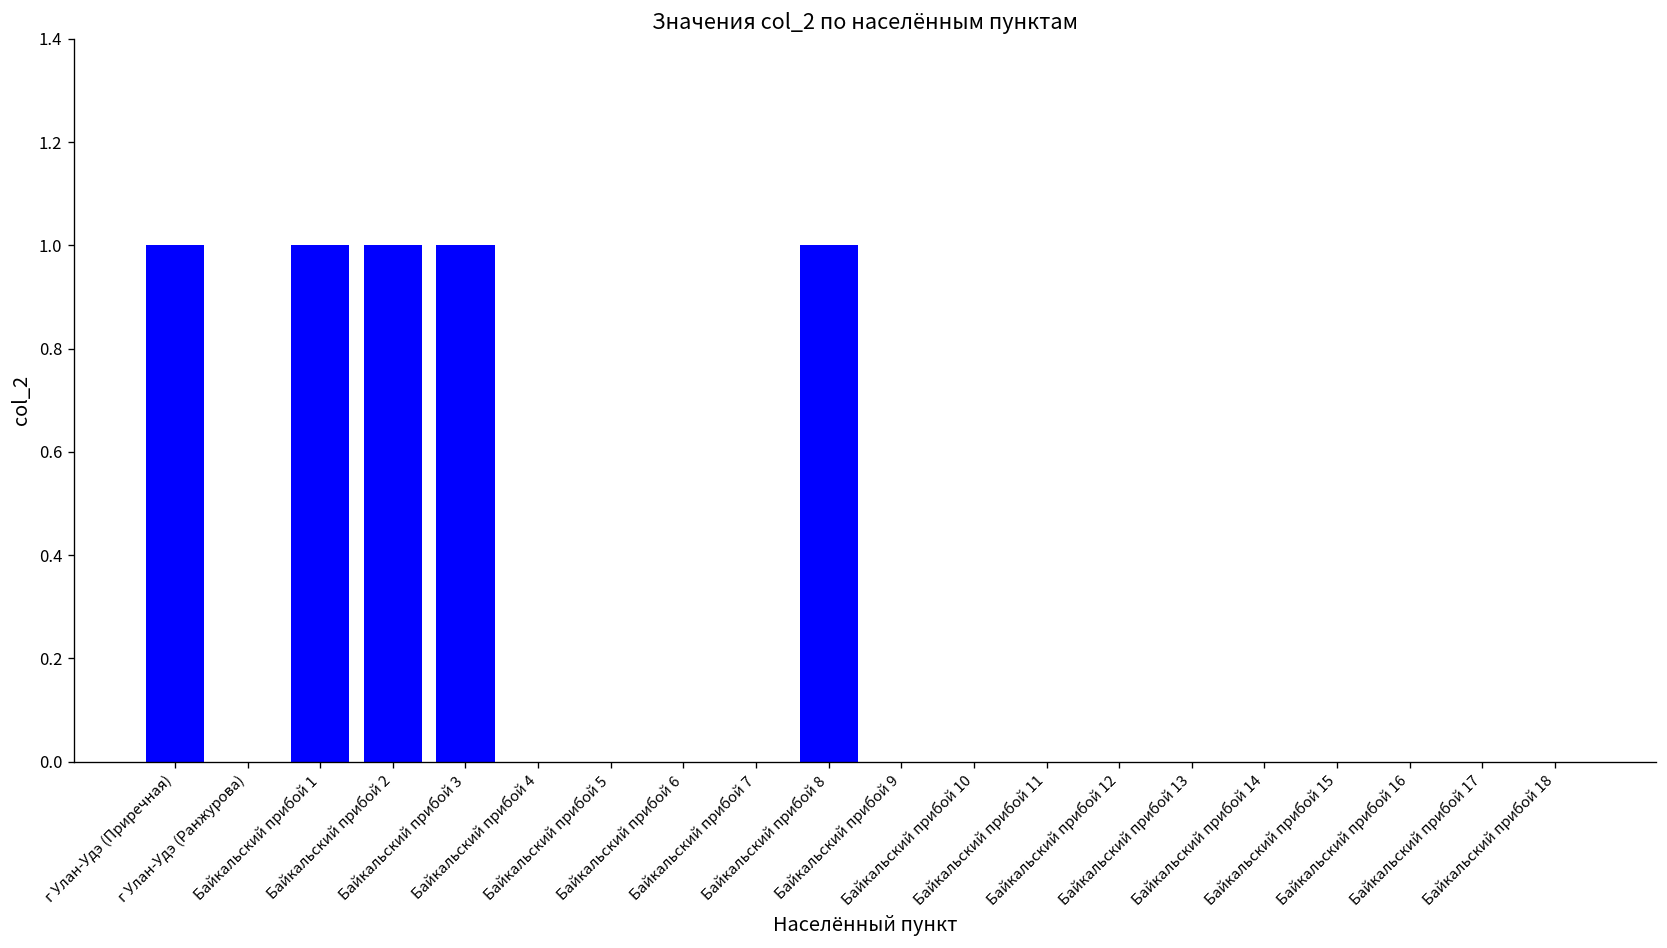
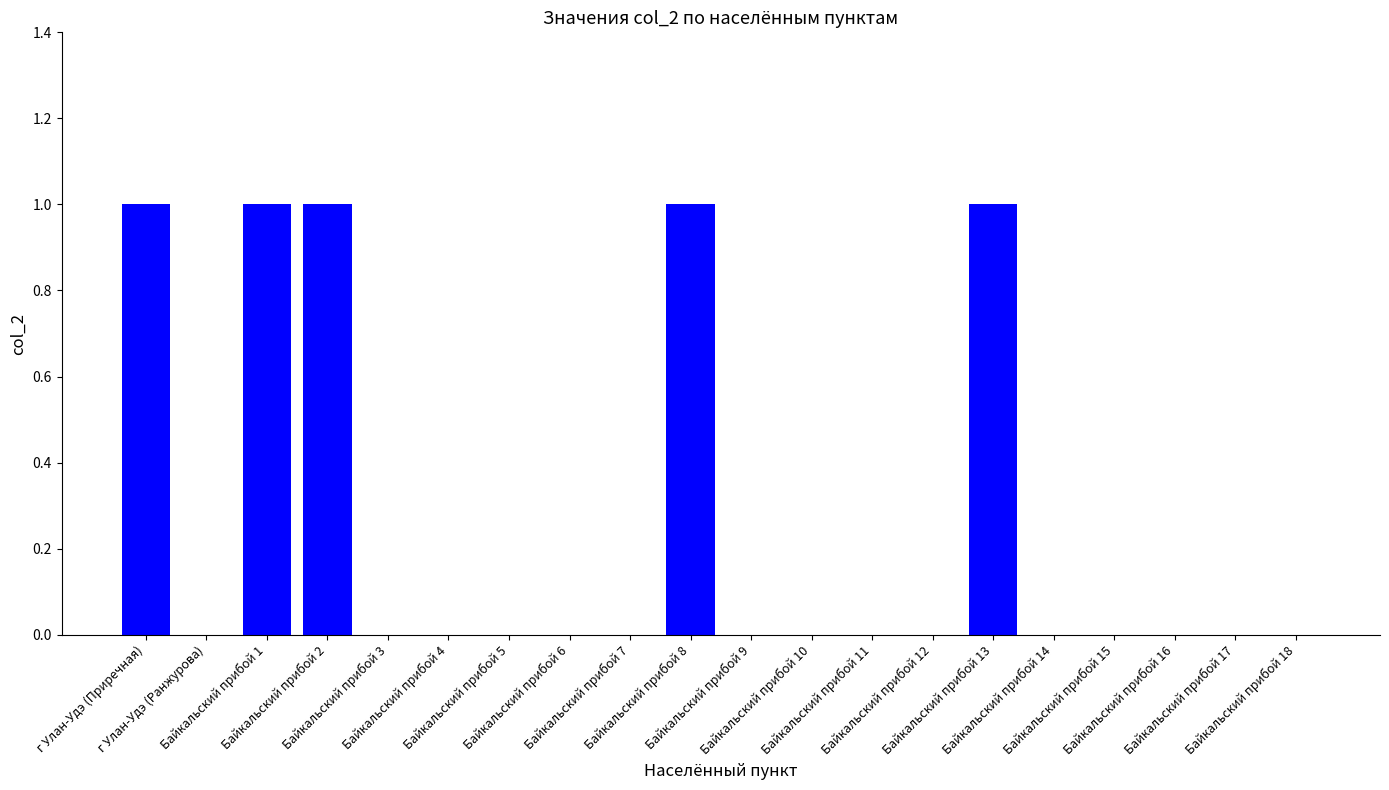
  {
    "г Улан-Удэ (Приречная)": 1,
    "г Улан-Удэ (Ранжурова)": 0,
    "Байкальский прибой 1": 1,
    "Байкальский прибой 2": 1,
-   "Байкальский прибой 3": 1,
+   "Байкальский прибой 3": 0,
    "Байкальский прибой 4": 0,
    "Байкальский прибой 5": 0,
    "Байкальский прибой 6": 0,
    "Байкальский прибой 7": 0,
    "Байкальский прибой 8": 1,
    "Байкальский прибой 9": 0,
    "Байкальский прибой 10": 0,
    "Байкальский прибой 11": 0,
    "Байкальский прибой 12": 0,
-   "Байкальский прибой 13": 0,
+   "Байкальский прибой 13": 1,
    "Байкальский прибой 14": 0,
    "Байкальский прибой 15": 0,
    "Байкальский прибой 16": 0,
    "Байкальский прибой 17": 0,
    "Байкальский прибой 18": 0
  }
